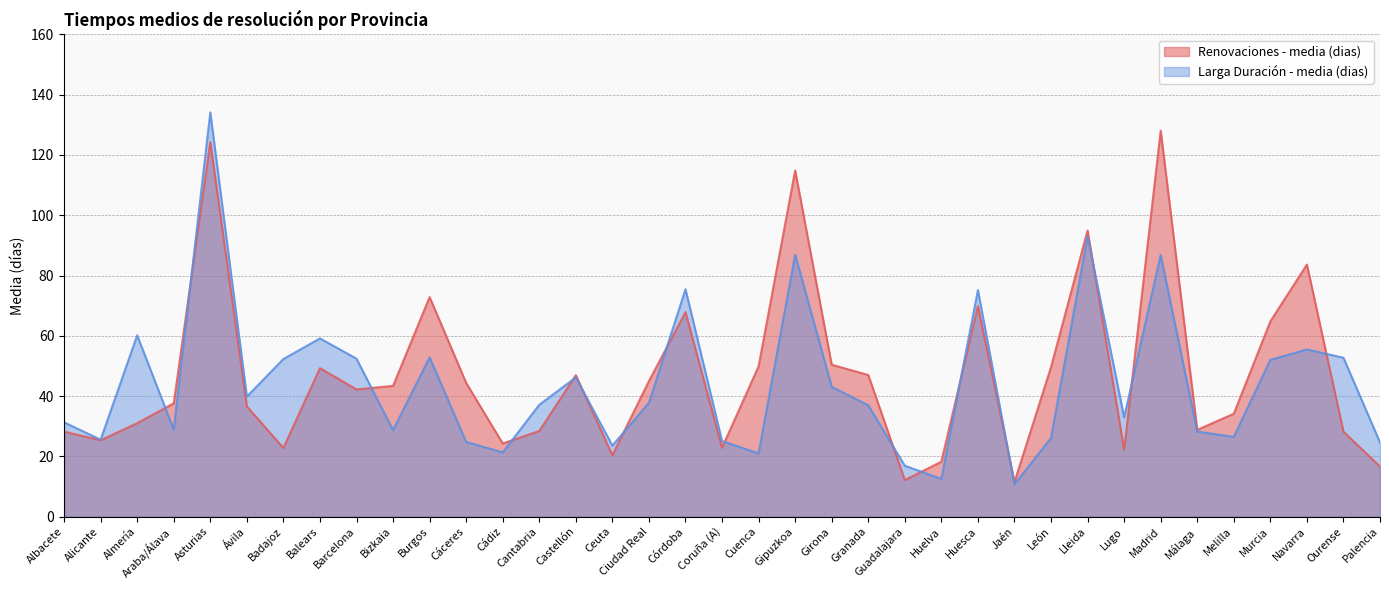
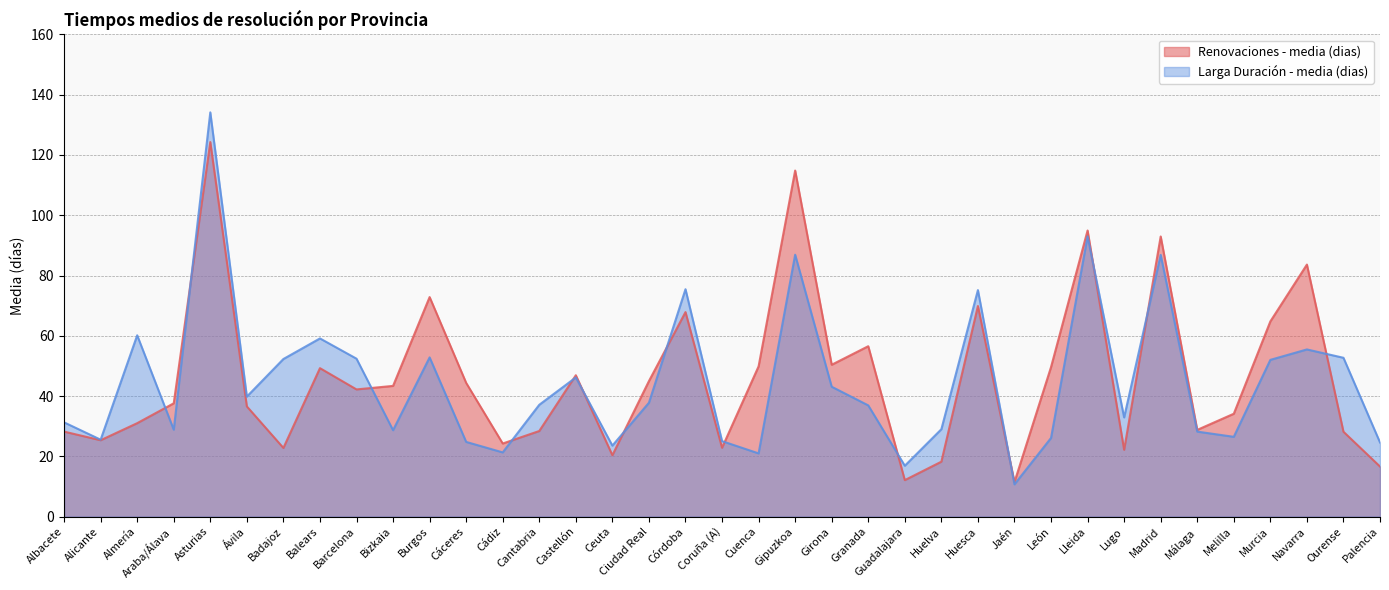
  {
    "Renovaciones - media (dias)": {
      "Albacete": 28,
      "Almería": 31,
      "Araba/Álava": 38,
      "Asturias": 124,
      "Ávila": 37,
      "Badajoz": 23,
      "Balears": 49,
      "Barcelona": 42,
      "Bizkaia": 43,
      "Burgos": 73,
      "Cáceres": 44,
      "Cádiz": 24,
      "Cantabria": 28,
      "Ceuta": 20,
      "Ciudad Real": 45,
      "Córdoba": 68,
      "Coruña (A)": 23,
      "Cuenca": 50,
      "Gipuzkoa": 115,
      "Girona": 50,
-     "Granada": 47,
+     "Granada": 57,
      "Guadalajara": 12,
      "Huelva": 18,
      "Huesca": 70,
      "León": 50,
      "Lleida": 95,
      "Lugo": 22,
-     "Madrid": 128,
+     "Madrid": 93,
      "Melilla": 34,
      "Murcia": 65,
      "Navarra": 84,
      "Ourense": 28,
      "Palencia": 17
    },
    "Larga Duración - media (dias)": {
      "Albacete": 31,
      "Almería": 60,
      "Araba/Álava": 29,
      "Asturias": 134,
      "Ávila": 40,
      "Badajoz": 52,
      "Balears": 59,
      "Barcelona": 52,
      "Bizkaia": 29,
      "Burgos": 53,
      "Cáceres": 25,
      "Cádiz": 21,
      "Cantabria": 37,
      "Ceuta": 24,
      "Ciudad Real": 38,
      "Córdoba": 75,
      "Coruña (A)": 25,
      "Cuenca": 21,
      "Gipuzkoa": 87,
      "Girona": 43,
      "Granada": 37,
      "Guadalajara": 17,
-     "Huelva": 12,
+     "Huelva": 29,
      "Huesca": 75,
      "León": 26,
      "Lleida": 93,
      "Lugo": 33,
      "Madrid": 87,
      "Melilla": 26,
      "Murcia": 52,
      "Navarra": 55,
      "Ourense": 53,
      "Palencia": 25
    }
  }
